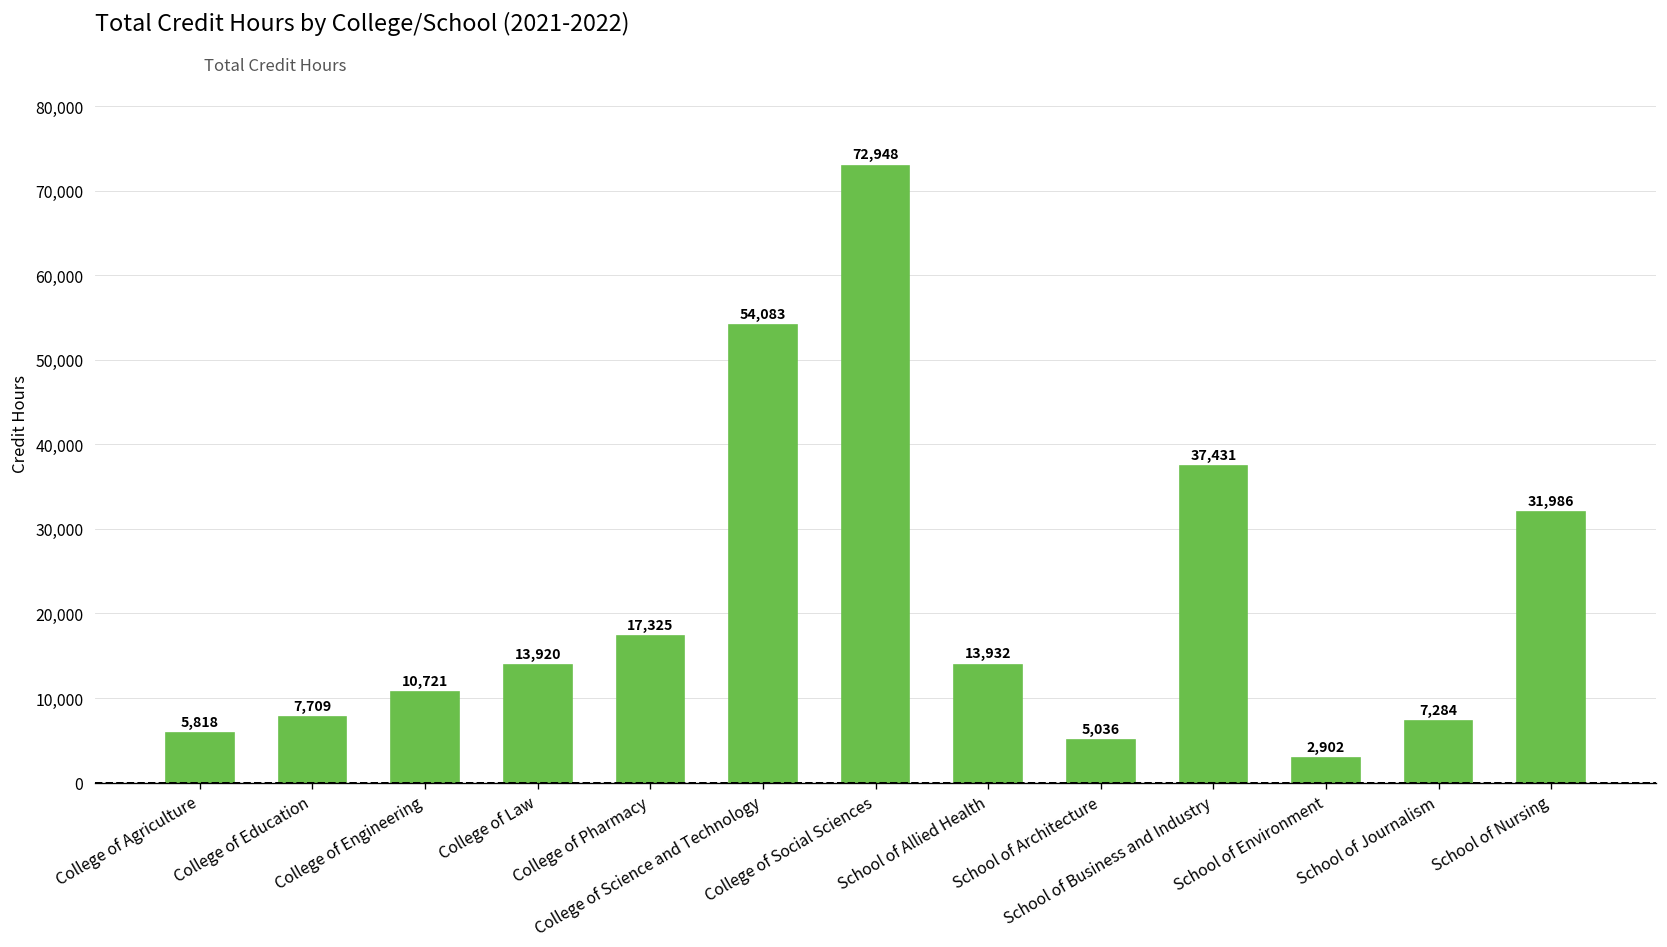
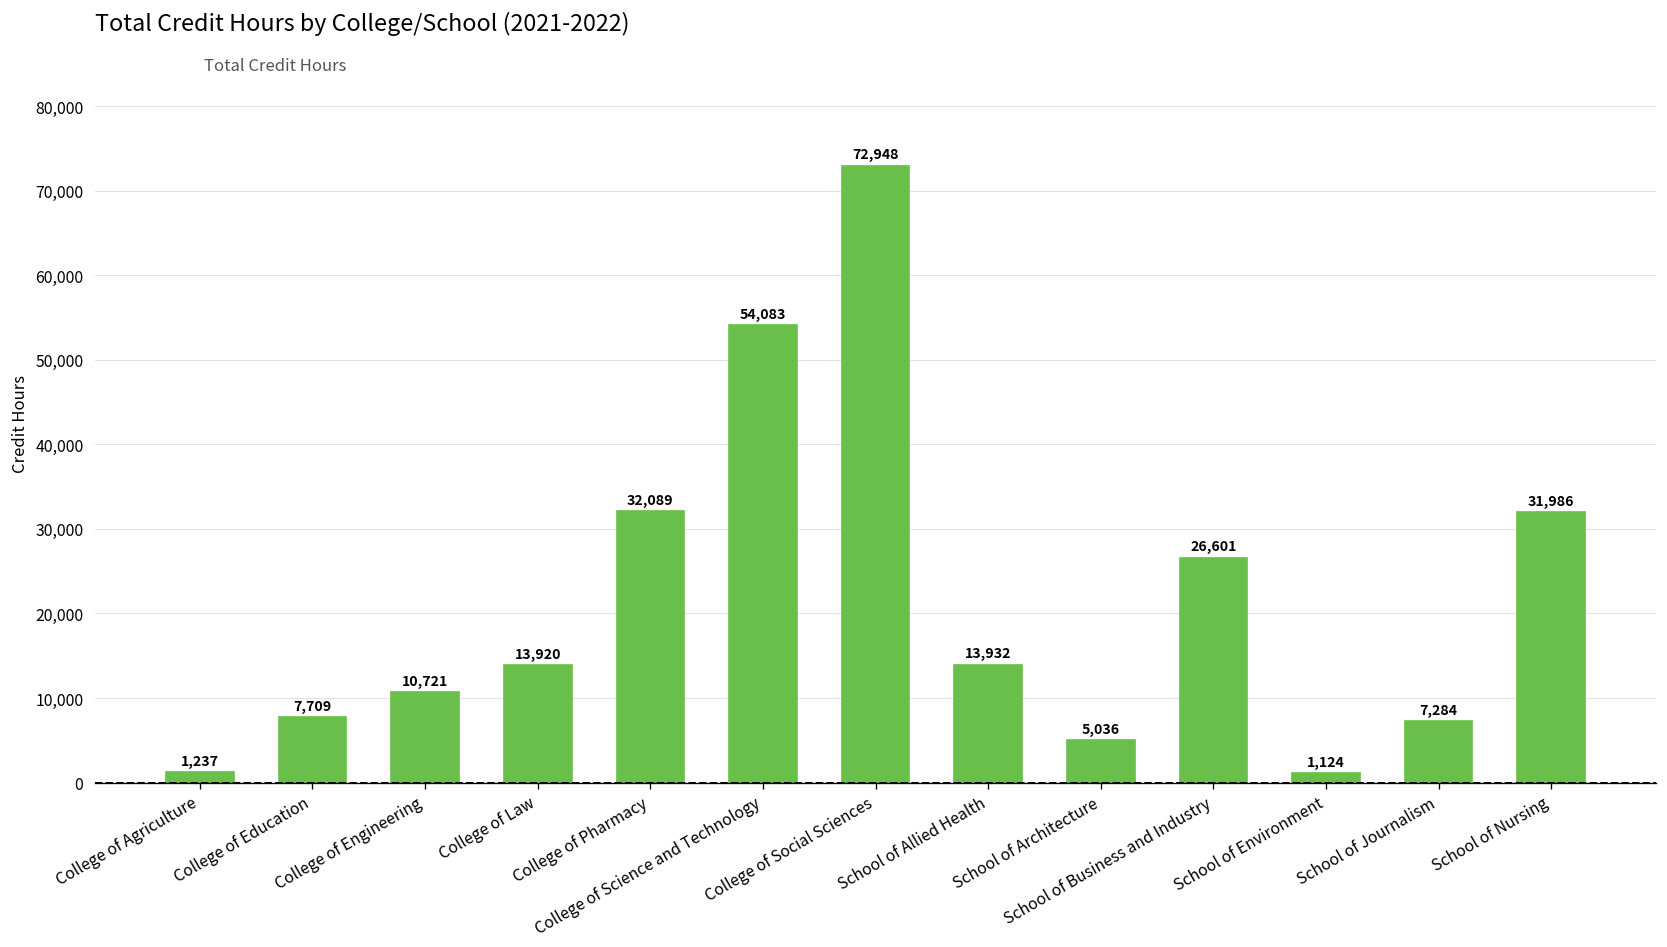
  {
-   "College of Agriculture": "5,818",
+   "College of Agriculture": "1,237",
    "College of Education": "7,709",
    "College of Engineering": "10,721",
    "College of Law": "13,920",
-   "College of Pharmacy": "17,325",
+   "College of Pharmacy": "32,089",
    "College of Science and Technology": "54,083",
    "College of Social Sciences": "72,948",
    "School of Allied Health": "13,932",
    "School of Architecture": "5,036",
-   "School of Business and Industry": "37,431",
-   "School of Environment": "2,902",
+   "School of Business and Industry": "26,601",
+   "School of Environment": "1,124",
    "School of Journalism": "7,284",
    "School of Nursing": "31,986"
  }
